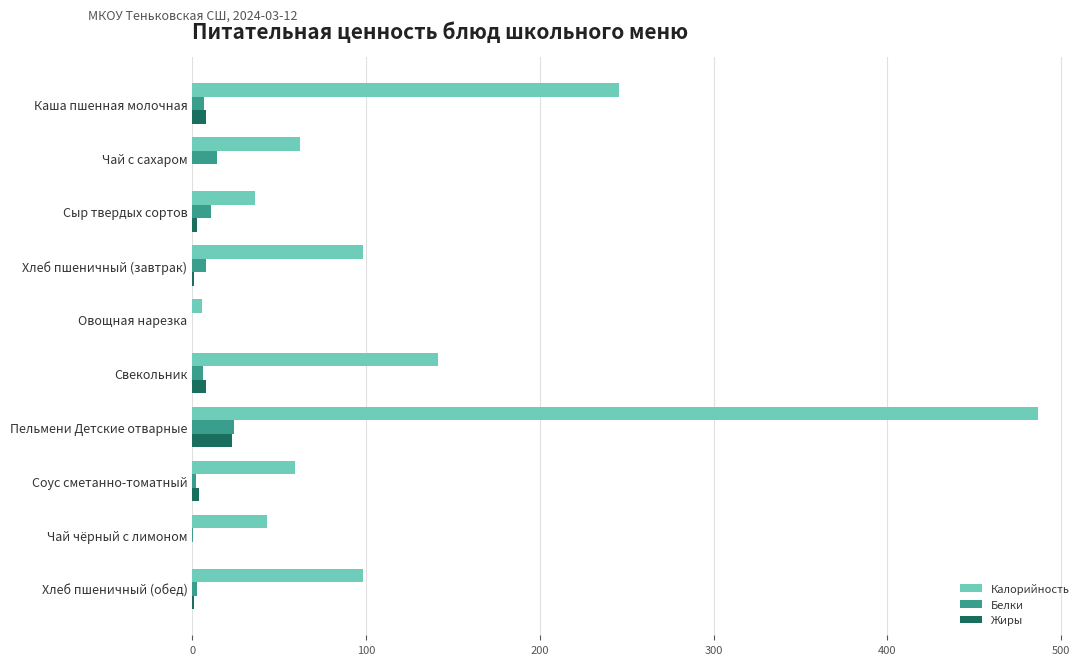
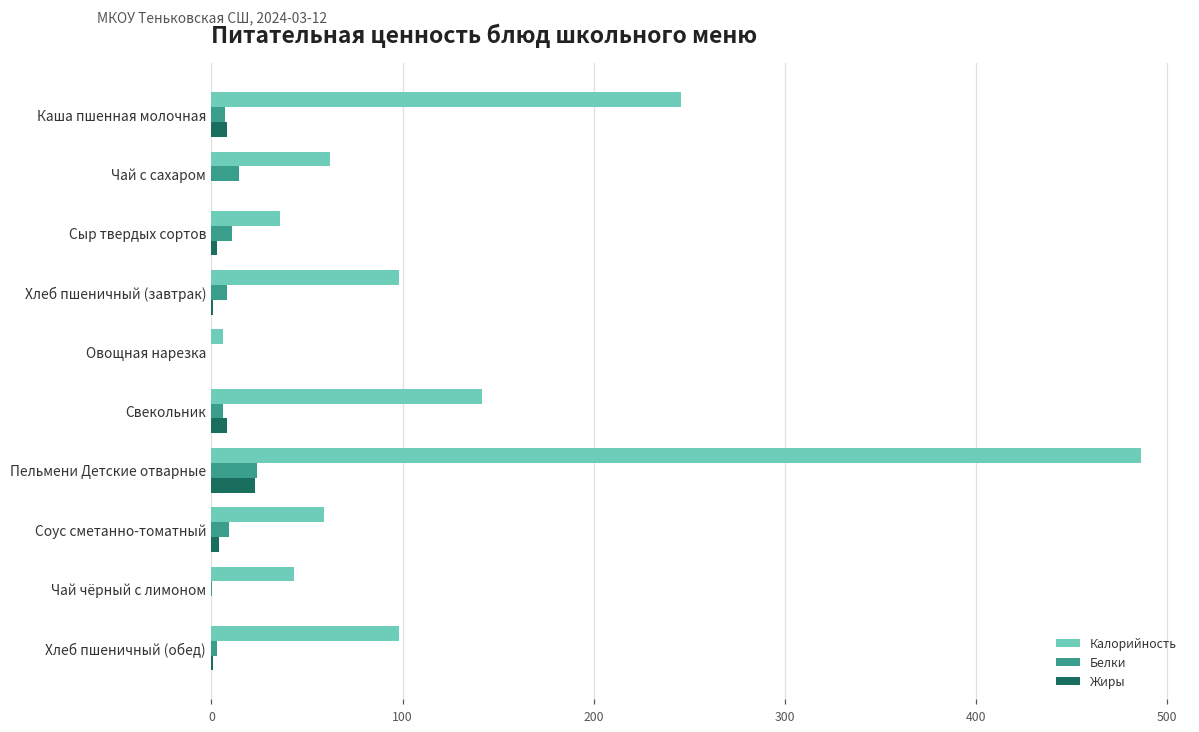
  {
    "Калорийность": {
      "Каша пшенная молочная": 246,
      "Чай с сахаром": 62,
      "Сыр твердых сортов": 36,
      "Хлеб пшеничный (завтрак)": 98,
      "Овощная нарезка": 6,
      "Свекольник": 142,
      "Пельмени Детские отварные": 487,
      "Соус сметанно-томатный": 59,
      "Чай чёрный с лимоном": 43,
      "Хлеб пшеничный (обед)": 98
    },
    "Белки": {
      "Каша пшенная молочная": 7,
      "Чай с сахаром": 15,
      "Сыр твердых сортов": 11,
      "Хлеб пшеничный (завтрак)": 8,
      "Овощная нарезка": 0,
      "Свекольник": 6,
      "Пельмени Детские отварные": 24,
-     "Соус сметанно-томатный": 2,
+     "Соус сметанно-томатный": 9,
      "Хлеб пшеничный (обед)": 3
    },
    "Жиры": {
      "Каша пшенная молочная": 8,
      "Чай с сахаром": 0,
      "Сыр твердых сортов": 3,
      "Овощная нарезка": 0,
      "Свекольник": 8,
      "Пельмени Детские отварные": 23,
      "Соус сметанно-томатный": 4,
      "Чай чёрный с лимоном": 0
    }
  }
